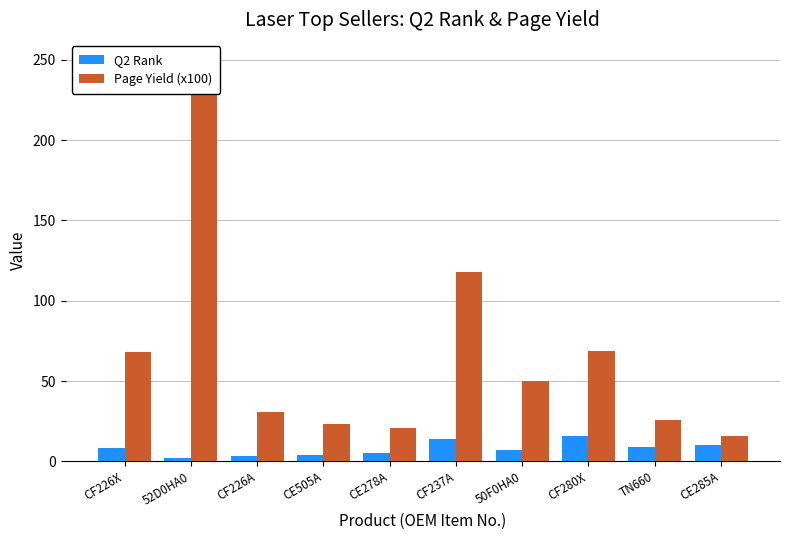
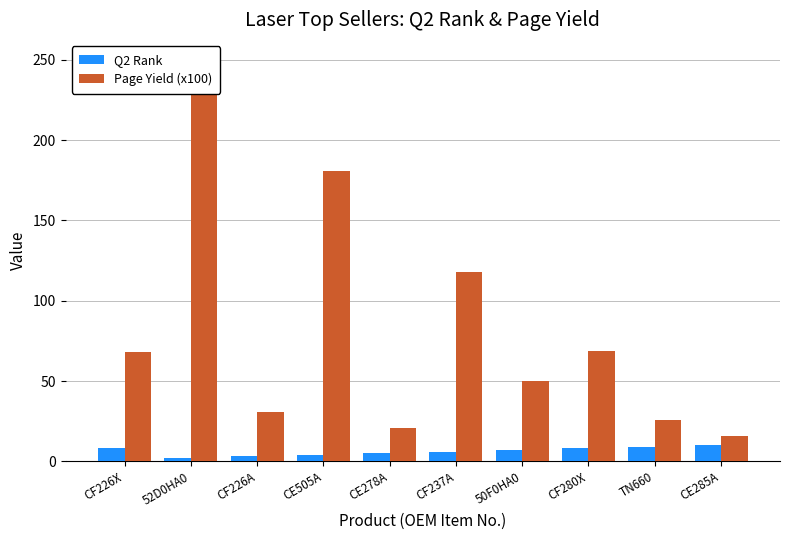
  {
    "Q2 Rank": {
      "CF226X": 8,
      "52D0HA0": 2,
      "CF226A": 3,
      "CE505A": 4,
      "CE278A": 5,
-     "CF237A": 14,
+     "CF237A": 6,
      "50F0HA0": 7,
-     "CF280X": 16,
+     "CF280X": 8,
      "TN660": 9,
      "CE285A": 10
    },
    "Page Yield (x100)": {
      "CF226X": 68,
      "CF226A": 31,
-     "CE505A": 23,
+     "CE505A": 181,
      "CE278A": 21,
      "CF237A": 118,
      "50F0HA0": 50,
      "CF280X": 69,
      "TN660": 26,
      "CE285A": 16
    }
  }
